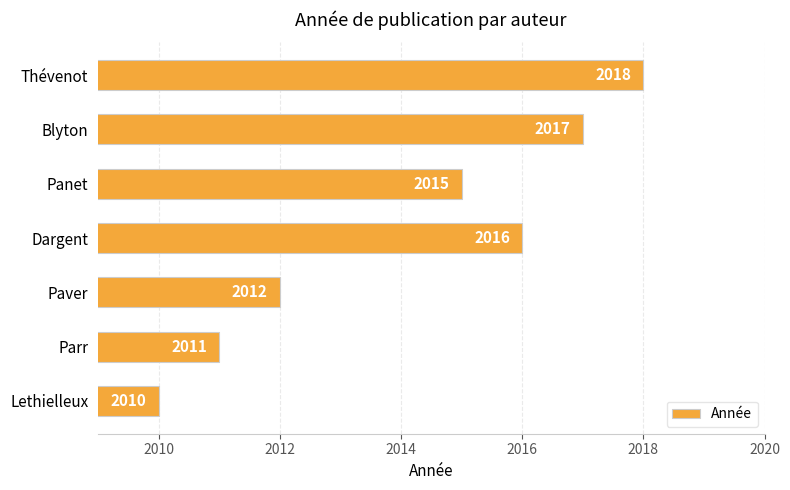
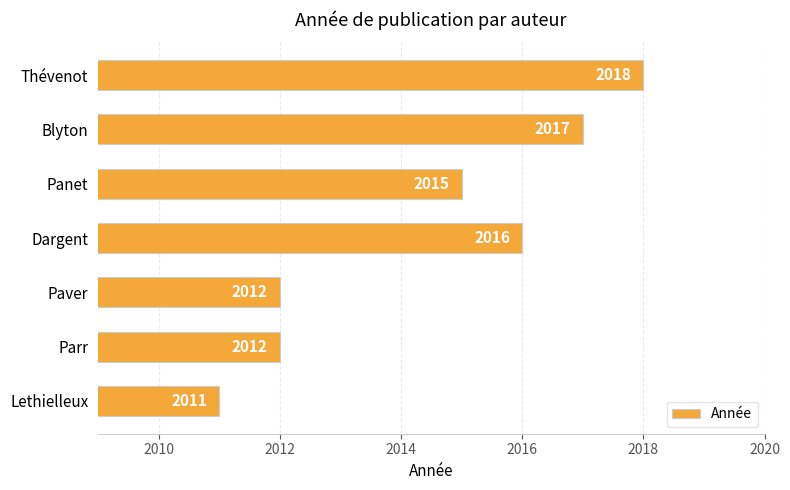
  {
    "Thévenot": 2018,
    "Blyton": 2017,
    "Panet": 2015,
    "Dargent": 2016,
    "Paver": 2012,
-   "Parr": 2011,
-   "Lethielleux": 2010
+   "Parr": 2012,
+   "Lethielleux": 2011
  }
